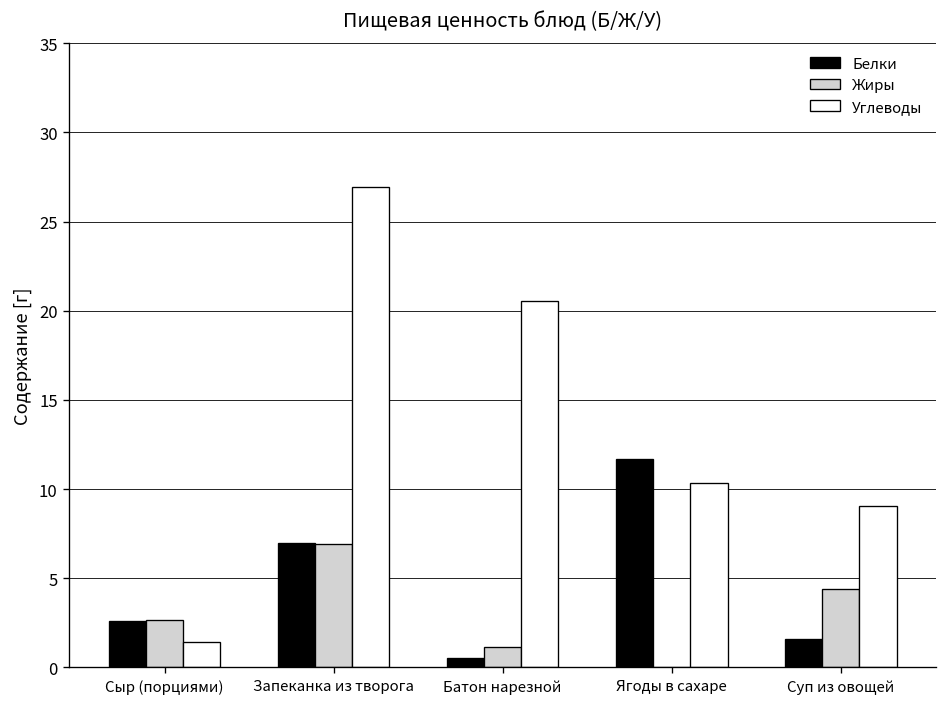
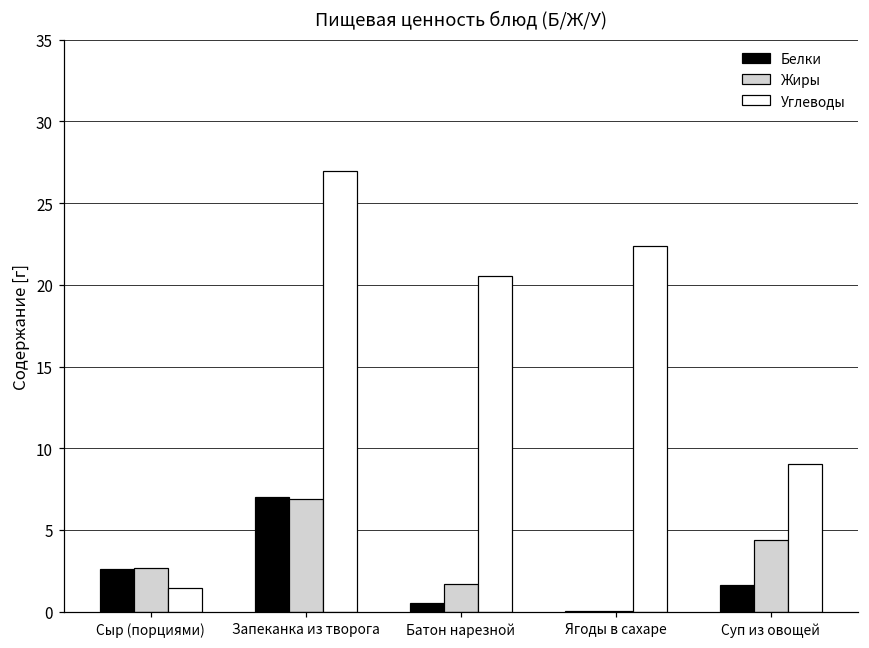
  {
    "Белки": {
      "Сыр (порциями)": 2.6,
      "Запеканка из творога": 7.0,
      "Батон нарезной": 0.5,
-     "Ягоды в сахаре": 11.7,
+     "Ягоды в сахаре": 0.1,
      "Суп из овощей": 1.6
    },
    "Жиры": {
      "Сыр (порциями)": 2.7,
      "Запеканка из творога": 6.9,
-     "Батон нарезной": 1.2,
+     "Батон нарезной": 1.7,
      "Суп из овощей": 4.4
    },
    "Углеводы": {
      "Сыр (порциями)": 1.5,
      "Запеканка из творога": 27.0,
      "Батон нарезной": 20.6,
-     "Ягоды в сахаре": 10.4,
+     "Ягоды в сахаре": 22.4,
      "Суп из овощей": 9.1
    }
  }
